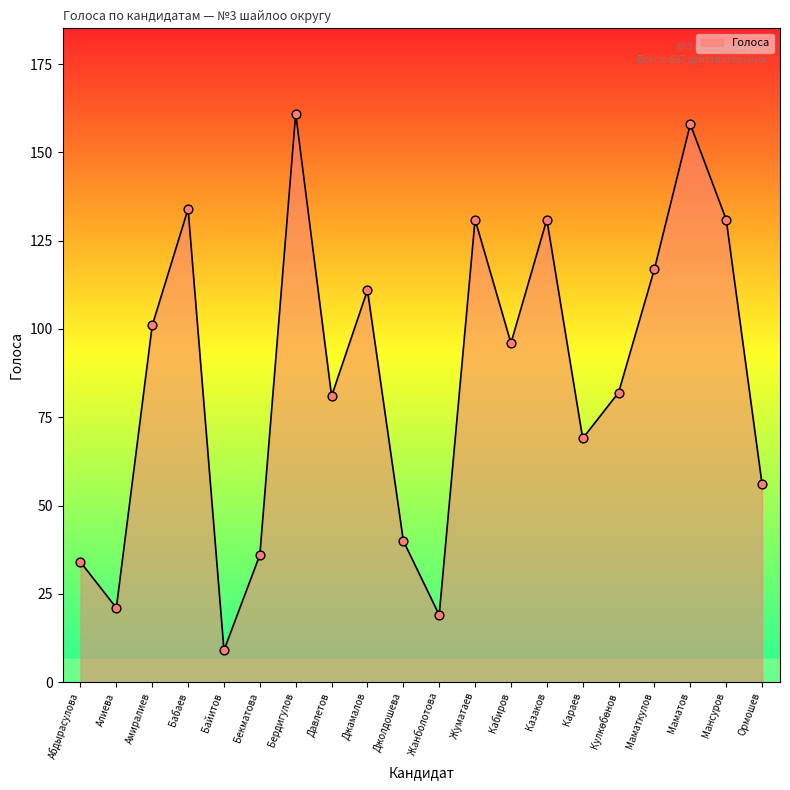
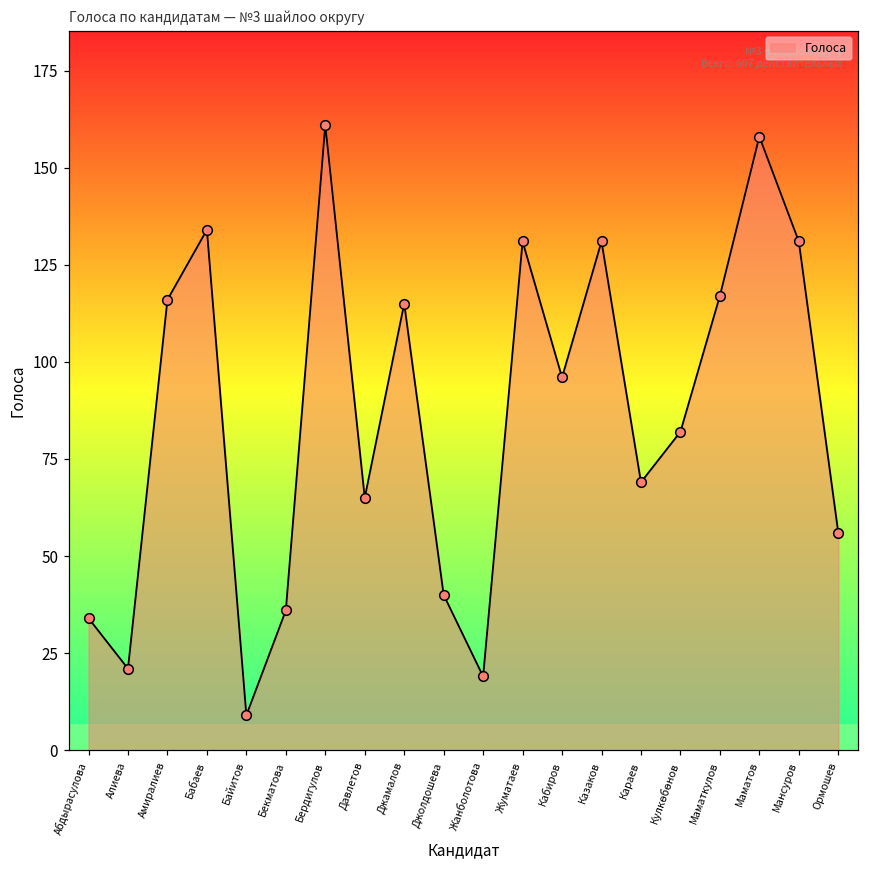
  {
    "Абдырасулова": 34,
    "Алиева": 21,
-   "Амиралиев": 101,
+   "Амиралиев": 116,
    "Бабаев": 134,
    "Байитов": 9,
    "Бекматова": 36,
    "Бердигулов": 161,
-   "Давлетов": 81,
-   "Джамалов": 111,
+   "Давлетов": 65,
+   "Джамалов": 115,
    "Джолдошева": 40,
    "Жанболотова": 19,
    "Жуматаев": 131,
    "Кабиров": 96,
    "Казаков": 131,
    "Караев": 69,
    "Кулкөбөнов": 82,
    "Маматкулов": 117,
    "Маматов": 158,
    "Мансуров": 131,
    "Ормошев": 56
  }
